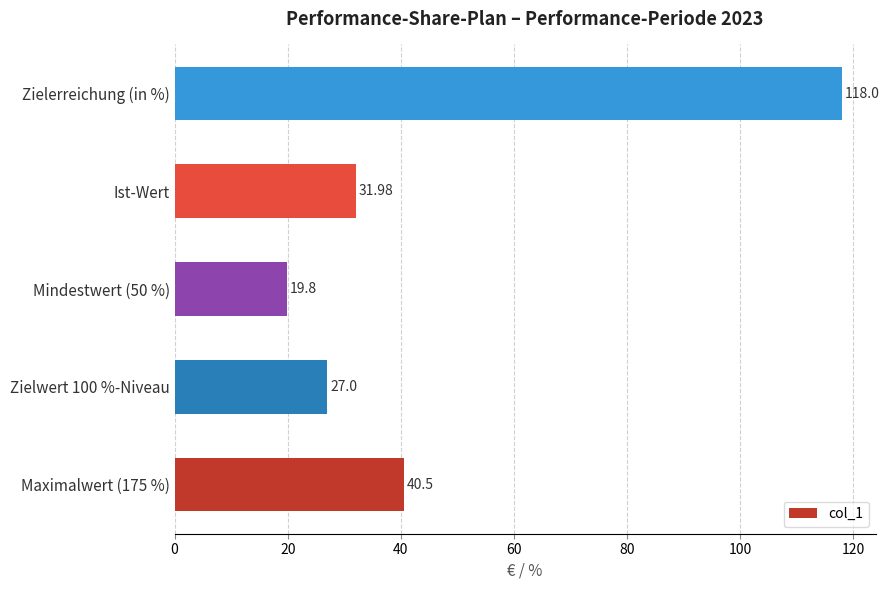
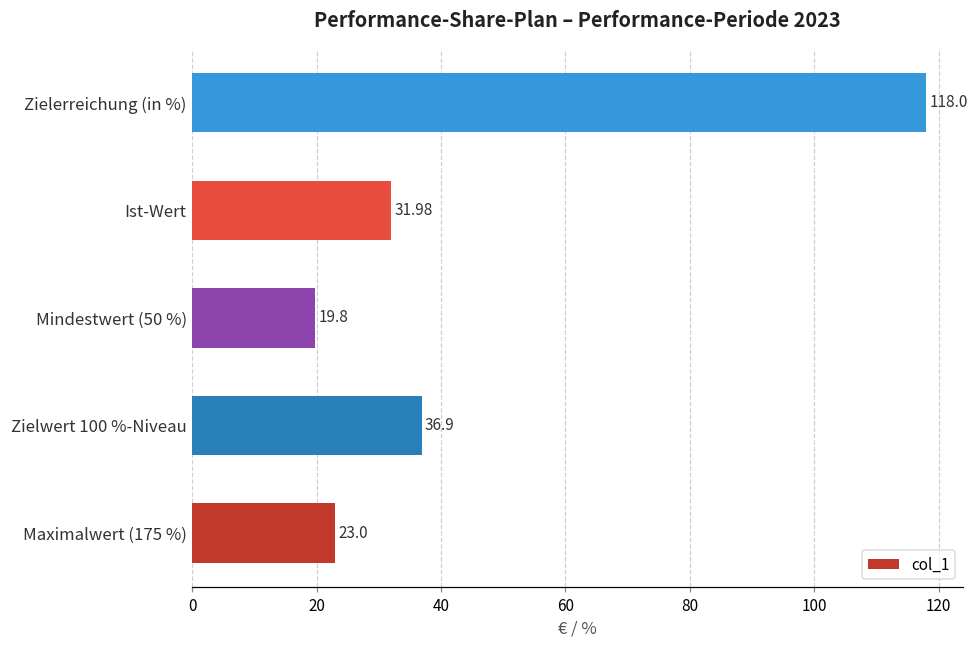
  {
    "Zielerreichung (in %)": 118.0,
    "Ist-Wert": 31.98,
    "Mindestwert (50 %)": 19.8,
-   "Zielwert 100 %-Niveau": 27.0,
-   "Maximalwert (175 %)": 40.5
+   "Zielwert 100 %-Niveau": 36.9,
+   "Maximalwert (175 %)": 23.0
  }
